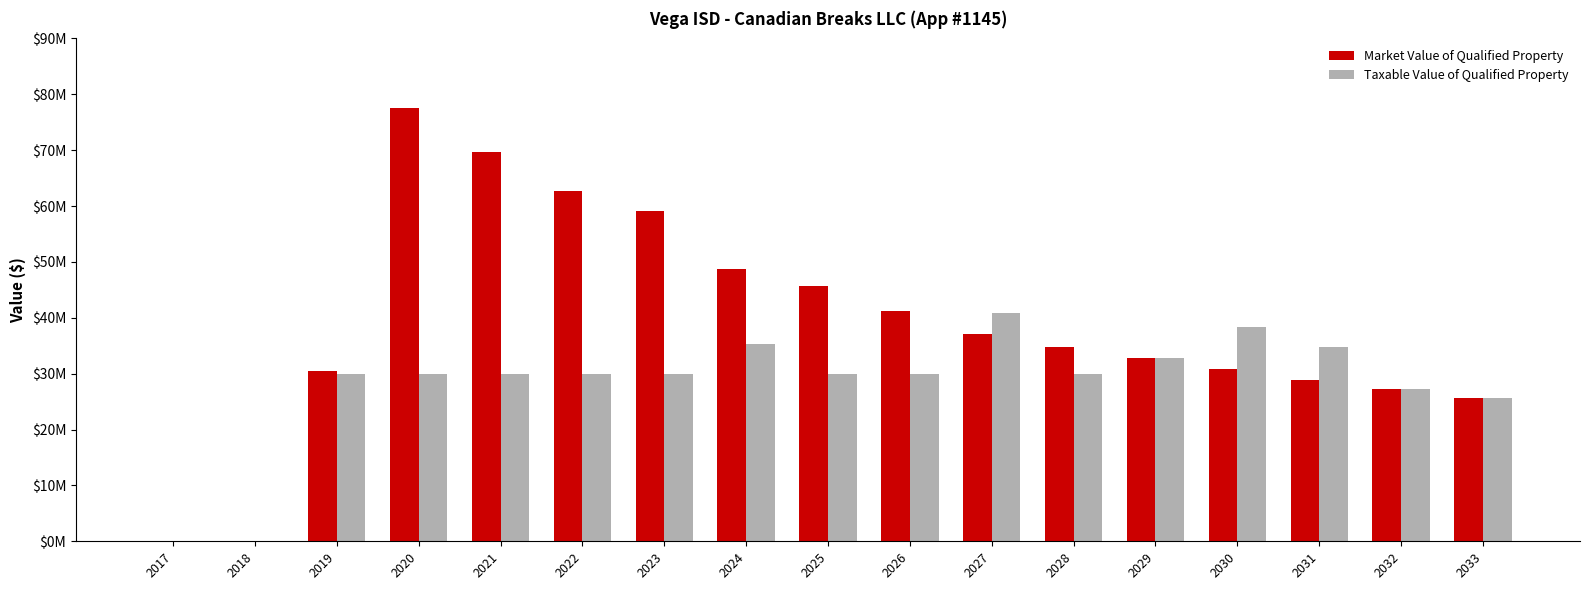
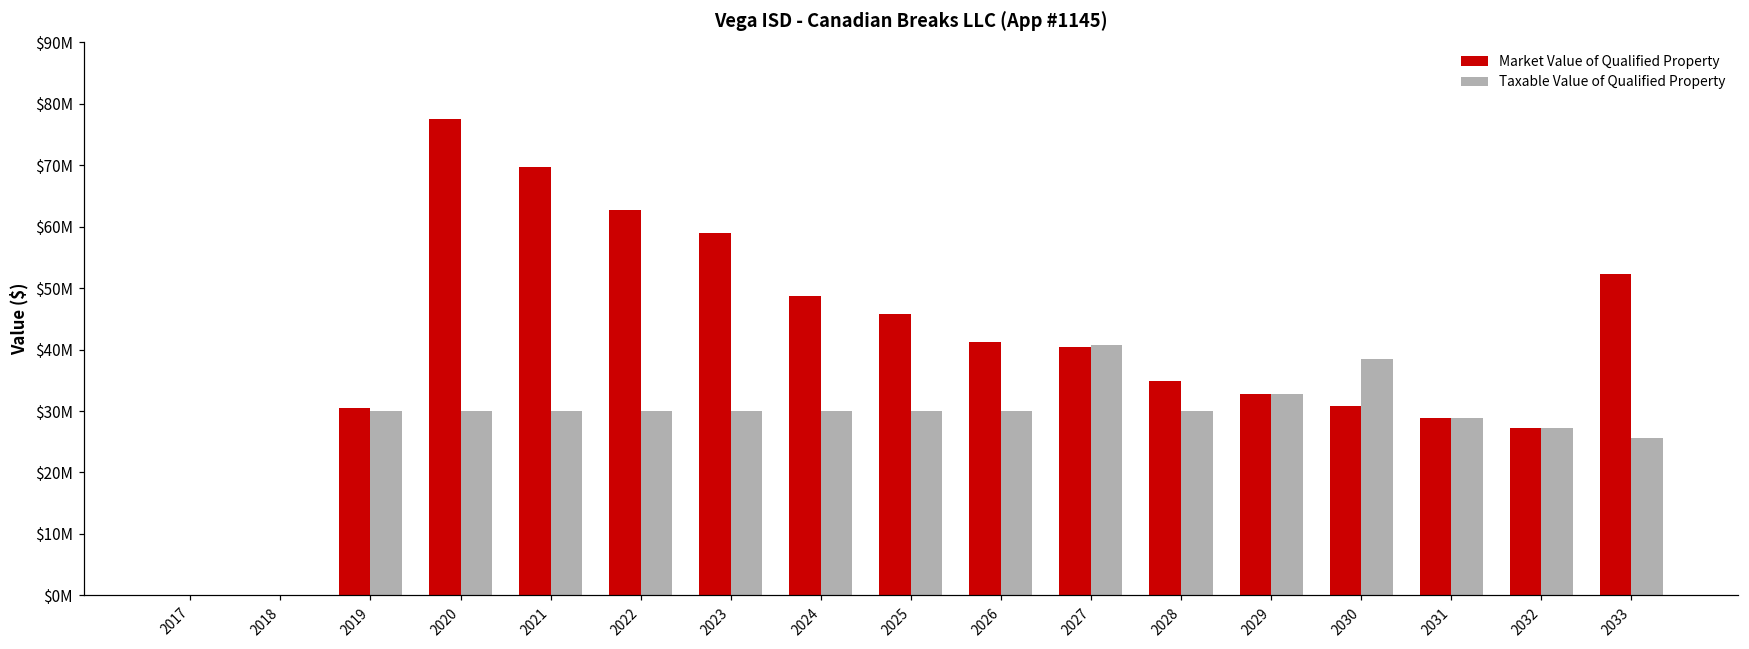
  {
    "Market Value of Qualified Property": {
      "2017": "$0",
      "2018": "$0",
      "2019": "$30000000",
      "2020": "$77000000",
      "2021": "$70000000",
      "2022": "$63000000",
      "2023": "$59000000",
      "2024": "$49000000",
      "2025": "$46000000",
      "2026": "$41000000",
-     "2027": "$37000000",
+     "2027": "$40000000",
      "2028": "$35000000",
      "2029": "$33000000",
      "2030": "$31000000",
      "2031": "$29000000",
      "2032": "$27000000",
-     "2033": "$26000000"
+     "2033": "$52000000"
    },
    "Taxable Value of Qualified Property": {
      "2017": "$0",
      "2018": "$0",
      "2019": "$30000000",
      "2020": "$30000000",
      "2021": "$30000000",
      "2022": "$30000000",
      "2023": "$30000000",
-     "2024": "$35000000",
+     "2024": "$30000000",
      "2025": "$30000000",
      "2026": "$30000000",
      "2027": "$41000000",
      "2028": "$30000000",
      "2029": "$33000000",
      "2030": "$38000000",
-     "2031": "$35000000",
+     "2031": "$29000000",
      "2032": "$27000000",
      "2033": "$26000000"
    }
  }
